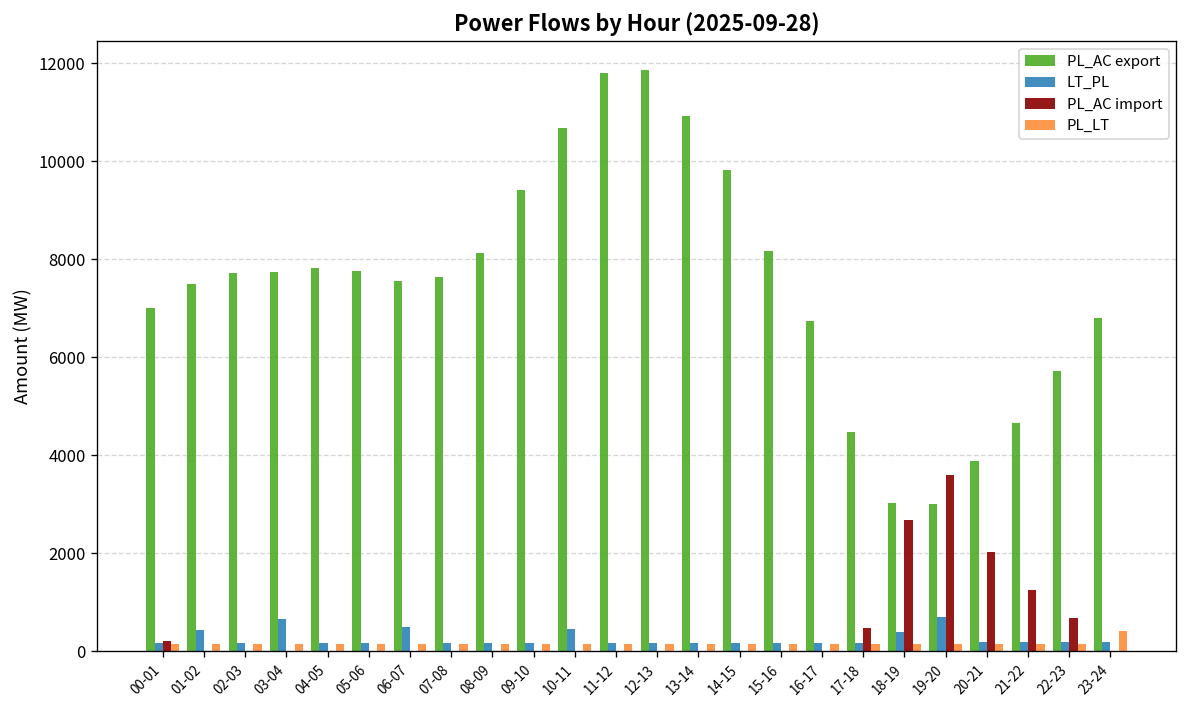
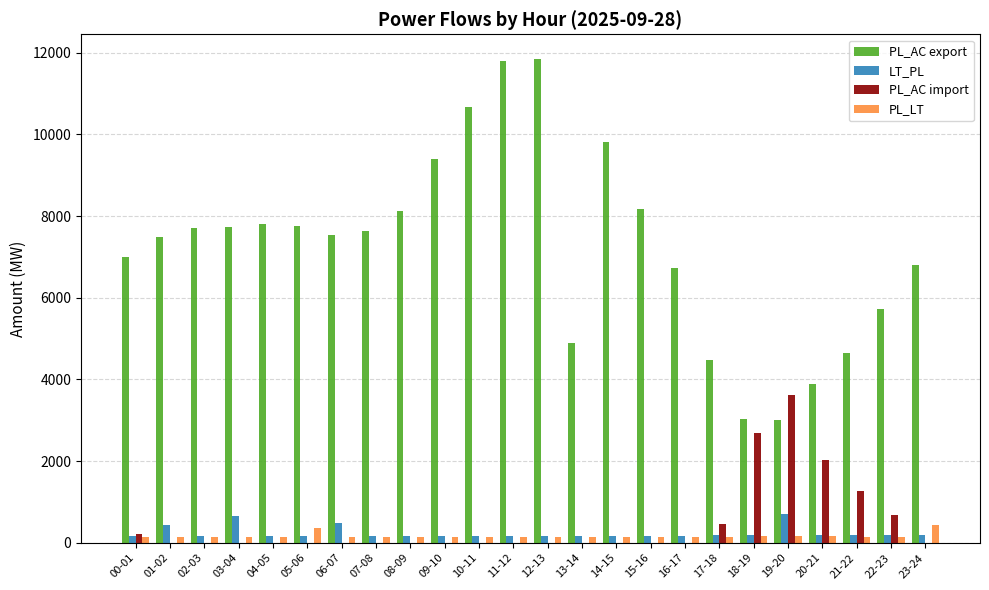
  {
    "PL_AC export": {
      "00-01": 7000,
      "01-02": 7500,
      "02-03": 7700,
      "03-04": 7700,
      "04-05": 7800,
      "05-06": 7800,
      "06-07": 7500,
      "07-08": 7600,
      "08-09": 8100,
      "09-10": 9400,
      "10-11": 10700,
      "11-12": 11800,
      "12-13": 11900,
-     "13-14": 10900,
+     "13-14": 4900,
      "14-15": 9800,
      "15-16": 8200,
      "16-17": 6700,
      "17-18": 4500,
      "18-19": 3000,
      "19-20": 3000,
      "20-21": 3900,
      "21-22": 4700,
      "22-23": 5700,
      "23-24": 6800
    },
    "LT_PL": {
      "00-01": 200,
      "01-02": 400,
      "02-03": 200,
      "03-04": 700,
      "04-05": 200,
      "05-06": 200,
      "06-07": 500,
      "07-08": 200,
      "08-09": 200,
      "09-10": 200,
-     "10-11": 500,
+     "10-11": 200,
      "11-12": 200,
      "12-13": 200,
      "13-14": 200,
      "14-15": 200,
      "15-16": 200,
      "16-17": 200,
      "17-18": 200,
-     "18-19": 400,
+     "18-19": 200,
      "19-20": 700,
      "20-21": 200,
      "21-22": 200,
      "22-23": 200,
      "23-24": 200
    },
    "PL_AC import": {
      "00-01": 200,
      "01-02": 0,
      "02-03": 0,
      "03-04": 0,
      "04-05": 0,
      "05-06": 0,
      "06-07": 0,
      "07-08": 0,
      "08-09": 0,
      "09-10": 0,
      "10-11": 0,
      "11-12": 0,
      "12-13": 0,
      "13-14": 0,
      "14-15": 0,
      "15-16": 0,
      "16-17": 0,
      "17-18": 500,
      "18-19": 2700,
      "19-20": 3600,
      "20-21": 2000,
      "21-22": 1300,
      "22-23": 700,
      "23-24": 0
    },
    "PL_LT": {
      "00-01": 200,
      "01-02": 200,
      "02-03": 200,
      "03-04": 200,
      "04-05": 200,
-     "05-06": 200,
+     "05-06": 400,
      "06-07": 200,
      "07-08": 200,
      "08-09": 200,
      "09-10": 200,
      "10-11": 200,
      "11-12": 200,
      "12-13": 200,
      "13-14": 200,
      "14-15": 200,
      "15-16": 200,
      "16-17": 200,
      "17-18": 200,
      "18-19": 200,
      "19-20": 200,
      "20-21": 200,
      "21-22": 200,
      "22-23": 200,
      "23-24": 400
    }
  }
